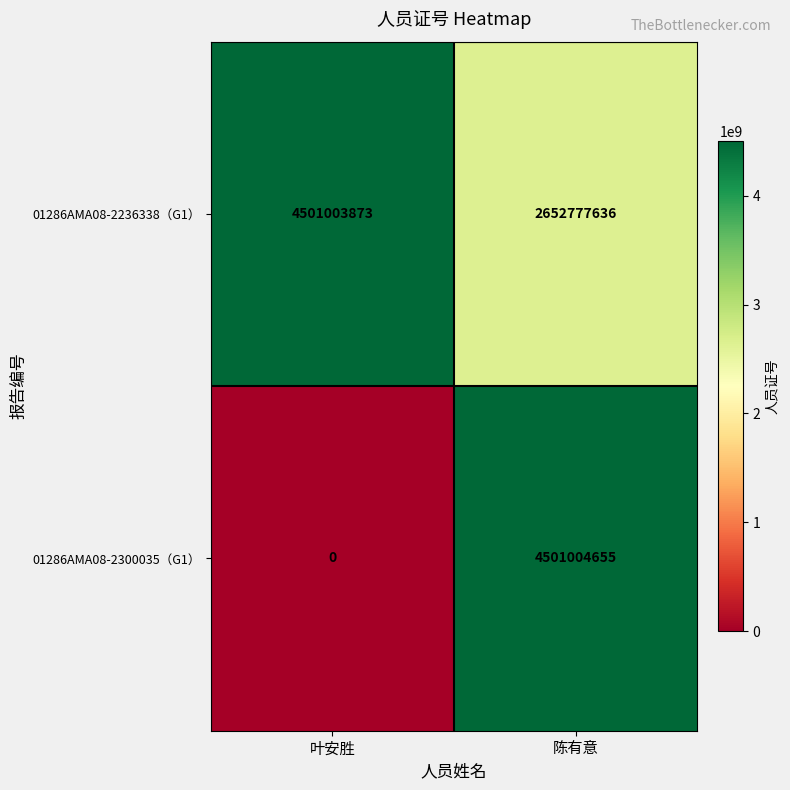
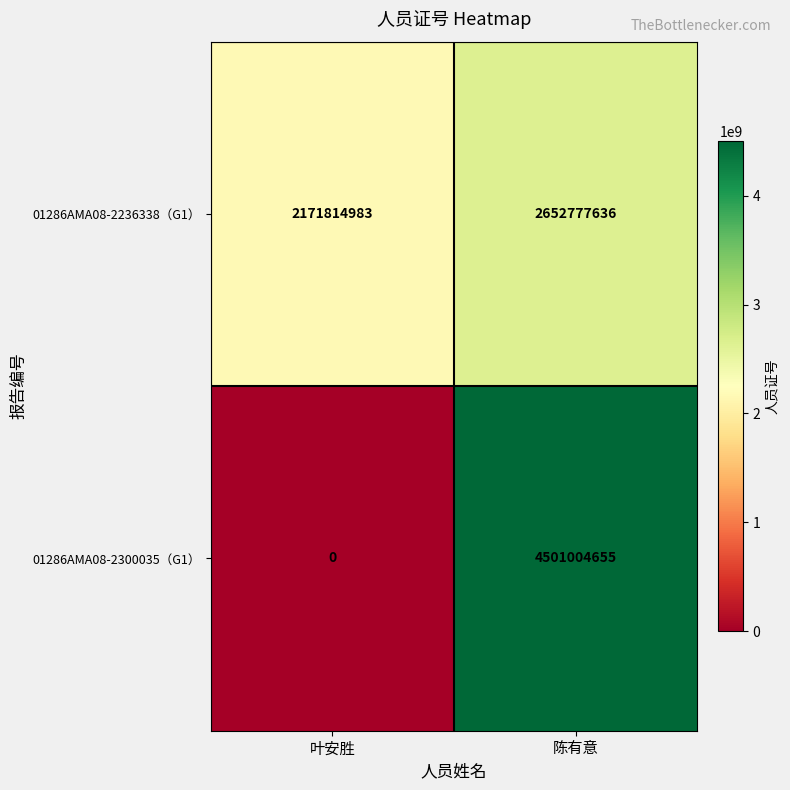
  {
    "01286AMA08-2236338（G1）": {
-     "叶安胜": 4501003873,
+     "叶安胜": 2171814983,
      "陈有意": 2652777636
    },
    "01286AMA08-2300035（G1）": {
      "叶安胜": 0,
      "陈有意": 4501004655
    }
  }
